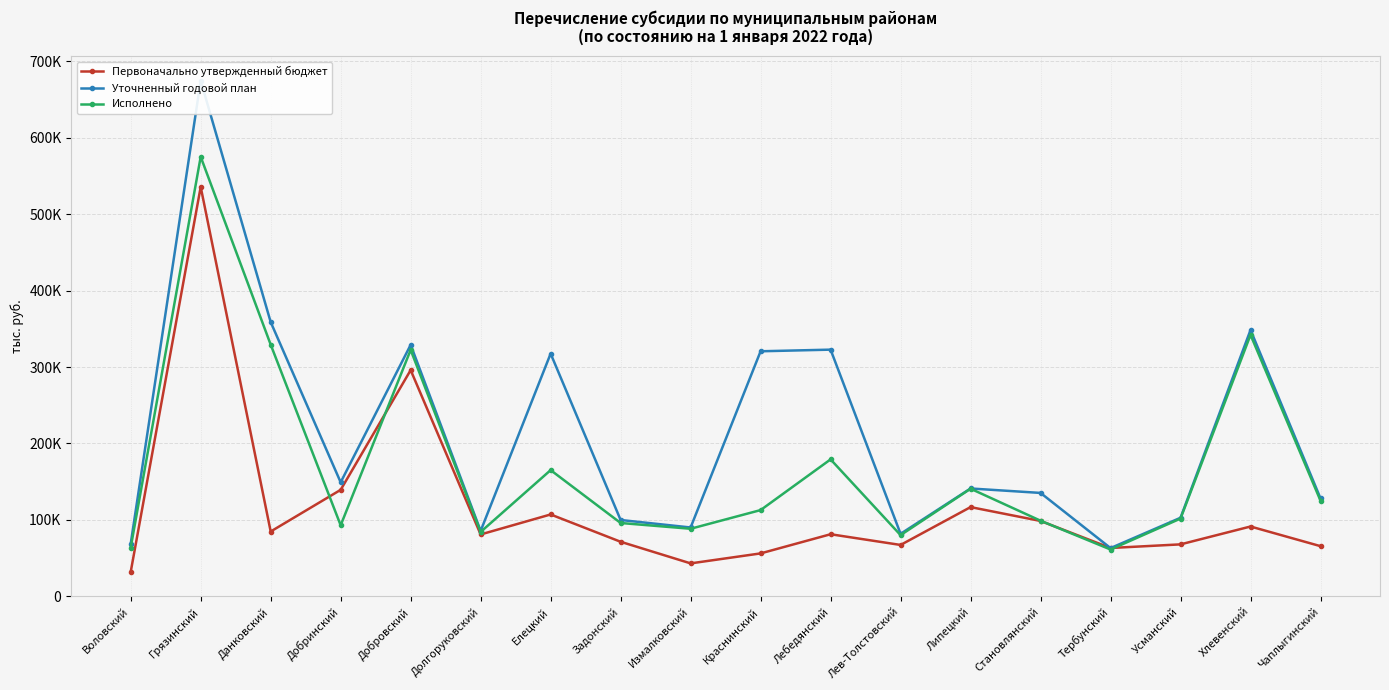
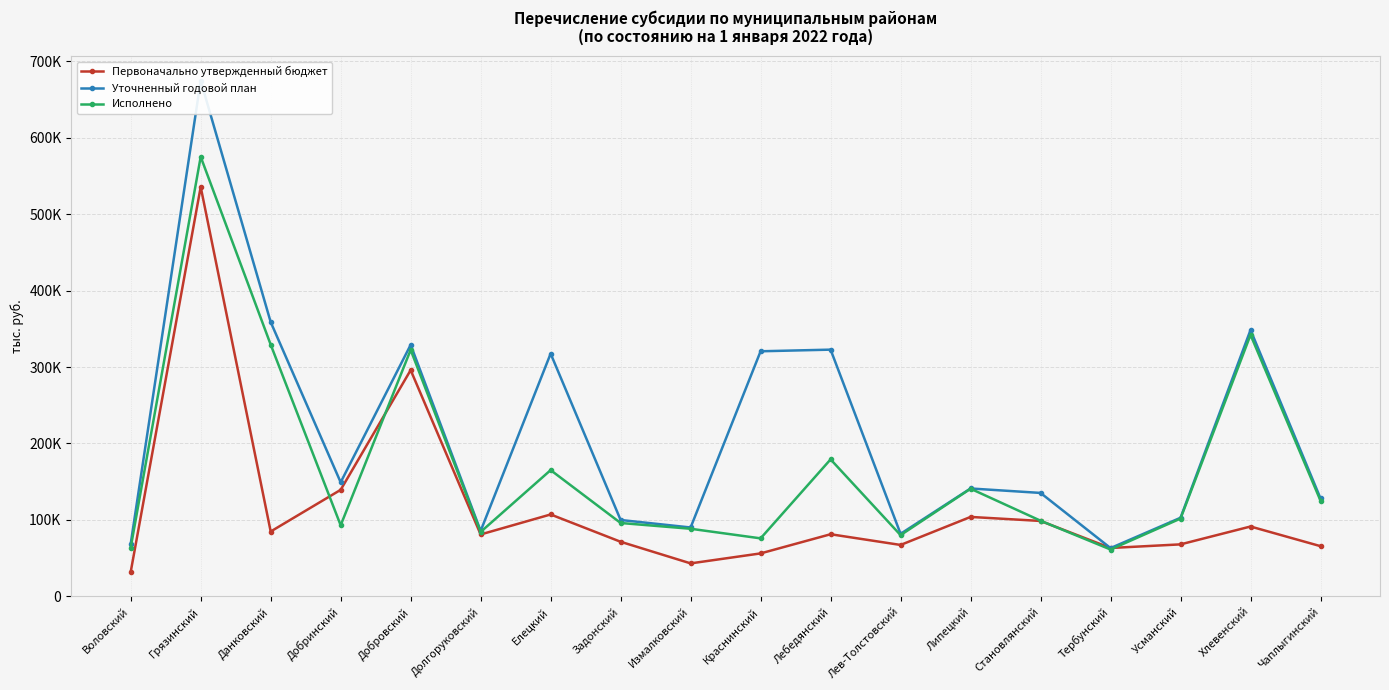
  {
    "Первоначально утвержденный бюджет": {
      "Воловский": 30000,
      "Грязинский": 540000,
      "Данковский": 80000,
      "Добринский": 140000,
      "Добровский": 300000,
      "Долгоруковский": 80000,
      "Елецкий": 110000,
      "Задонский": 70000,
      "Измалковский": 40000,
      "Краснинский": 60000,
      "Лебедянский": 80000,
      "Лев-Толстовский": 70000,
-     "Липецкий": 120000,
+     "Липецкий": 100000,
      "Усманский": 70000,
      "Хлевенский": 90000,
      "Чаплыгинский": 70000
    },
    "Уточненный годовой план": {
      "Воловский": 70000,
      "Данковский": 360000,
      "Добринский": 150000,
      "Добровский": 330000,
      "Елецкий": 320000,
      "Задонский": 100000,
      "Краснинский": 320000,
      "Лебедянский": 320000,
      "Становлянский": 140000,
      "Хлевенский": 350000
    },
    "Исполнено": {
      "Воловский": 60000,
      "Грязинский": 580000,
      "Данковский": 330000,
      "Добринский": 90000,
      "Добровский": 320000,
      "Елецкий": 170000,
      "Задонский": 100000,
-     "Краснинский": 110000,
+     "Краснинский": 80000,
      "Лебедянский": 180000,
      "Хлевенский": 340000
    }
  }
